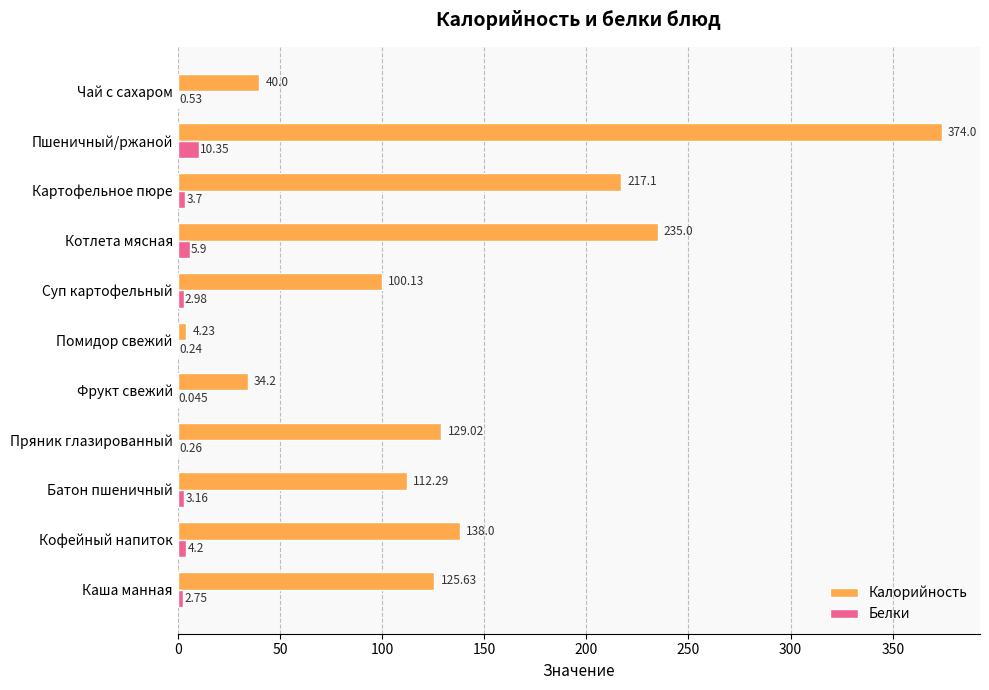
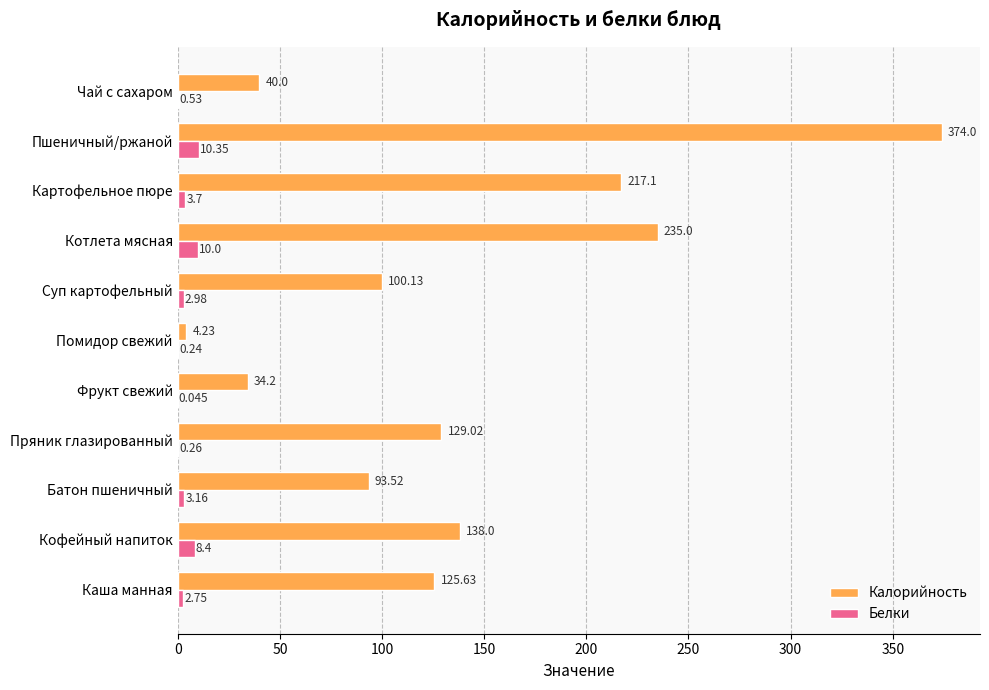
  {
    "Калорийность": {
      "Чай с сахаром": 40.0,
      "Пшеничный/ржаной": 374.0,
      "Картофельное пюре": 217.1,
      "Котлета мясная": 235.0,
      "Суп картофельный": 100.13,
      "Помидор свежий": 4.23,
      "Фрукт свежий": 34.2,
      "Пряник глазированный": 129.02,
-     "Батон пшеничный": 112.29,
+     "Батон пшеничный": 93.52,
      "Кофейный напиток": 138.0,
      "Каша манная": 125.63
    },
    "Белки": {
      "Чай с сахаром": 0.53,
      "Пшеничный/ржаной": 10.35,
      "Картофельное пюре": 3.7,
-     "Котлета мясная": 5.9,
+     "Котлета мясная": 10.0,
      "Суп картофельный": 2.98,
      "Помидор свежий": 0.24,
      "Фрукт свежий": 0.045,
      "Пряник глазированный": 0.26,
      "Батон пшеничный": 3.16,
-     "Кофейный напиток": 4.2,
+     "Кофейный напиток": 8.4,
      "Каша манная": 2.75
    }
  }
